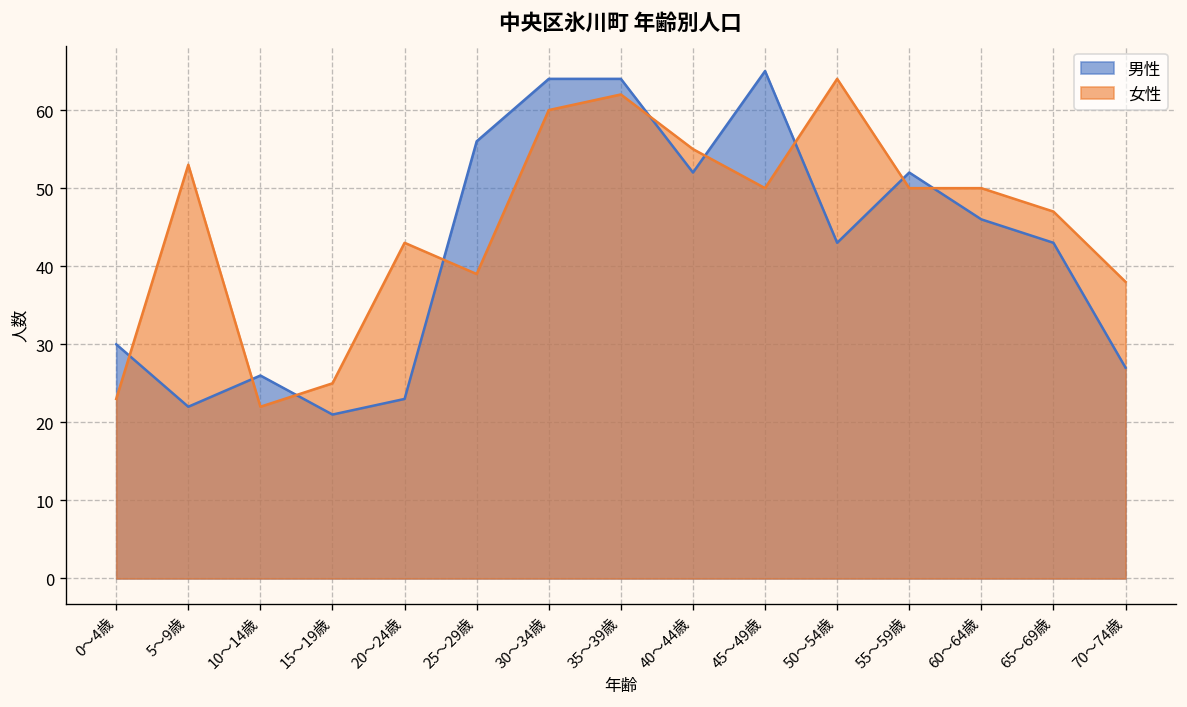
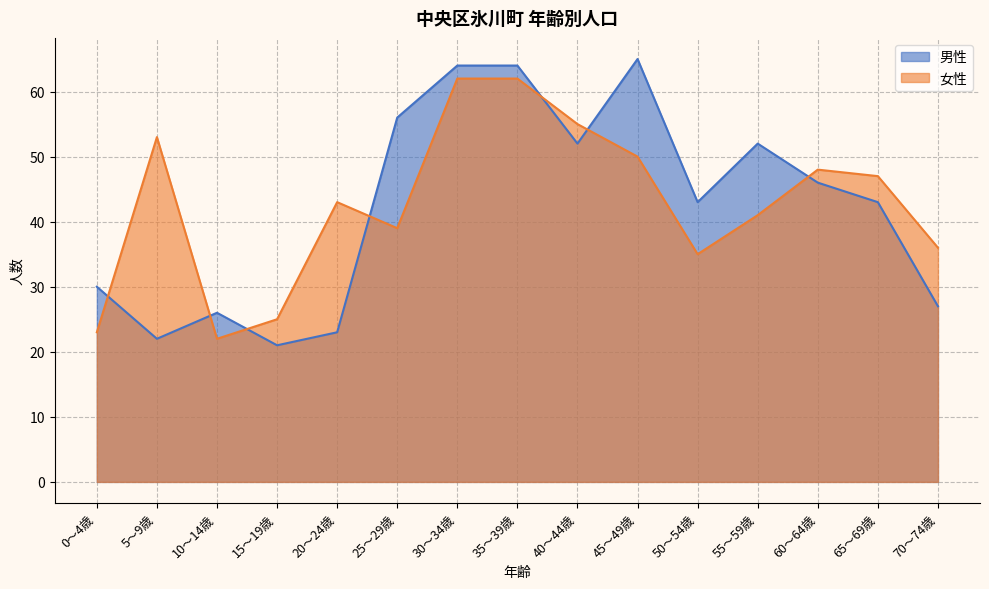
  {
    "男性": {
      "0～4歳": 30,
      "5～9歳": 22,
      "10～14歳": 26,
      "15～19歳": 21,
      "20～24歳": 23,
      "25～29歳": 56,
      "30～34歳": 64,
      "35～39歳": 64,
      "40～44歳": 52,
      "45～49歳": 65,
      "50～54歳": 43,
      "55～59歳": 52,
      "60～64歳": 46,
      "65～69歳": 43,
      "70～74歳": 27
    },
    "女性": {
      "0～4歳": 23,
      "5～9歳": 53,
      "10～14歳": 22,
      "15～19歳": 25,
      "20～24歳": 43,
      "25～29歳": 39,
-     "30～34歳": 60,
+     "30～34歳": 62,
      "35～39歳": 62,
      "40～44歳": 55,
      "45～49歳": 50,
-     "50～54歳": 64,
-     "55～59歳": 50,
-     "60～64歳": 50,
+     "50～54歳": 35,
+     "55～59歳": 41,
+     "60～64歳": 48,
      "65～69歳": 47,
-     "70～74歳": 38
+     "70～74歳": 36
    }
  }
